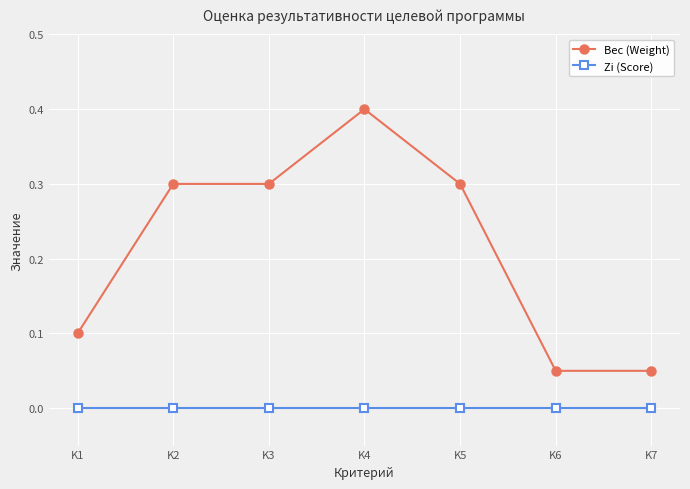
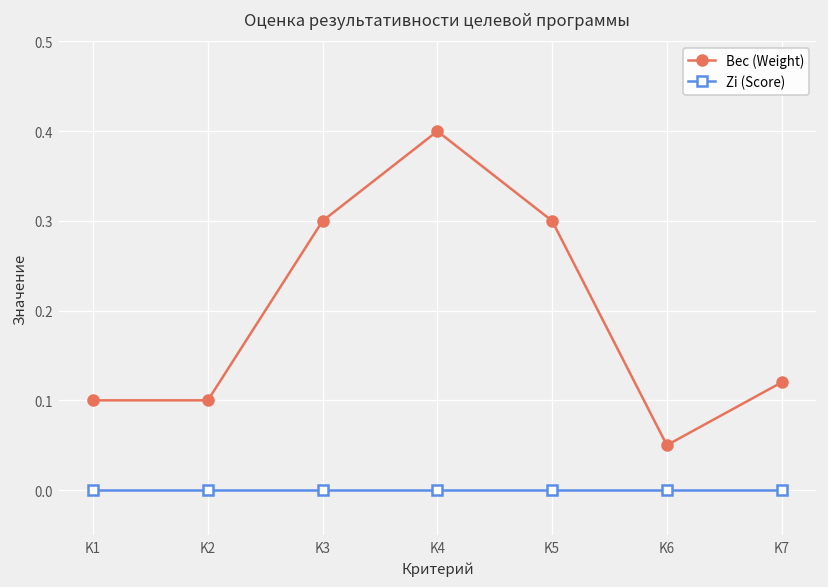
  {
    "Вес (Weight)": {
      "K1": 0.10,
-     "K2": 0.3,
+     "K2": 0.1,
      "K3": 0.30,
      "K4": 0.40,
      "K5": 0.30,
      "K6": 0.05,
-     "K7": 0.05
+     "K7": 0.12
    },
    "Zi (Score)": {
      "K1": 0.00,
      "K2": 0.00,
      "K3": 0.00,
      "K4": 0.00,
      "K5": 0.00,
      "K6": 0.00,
      "K7": 0.00
    }
  }
